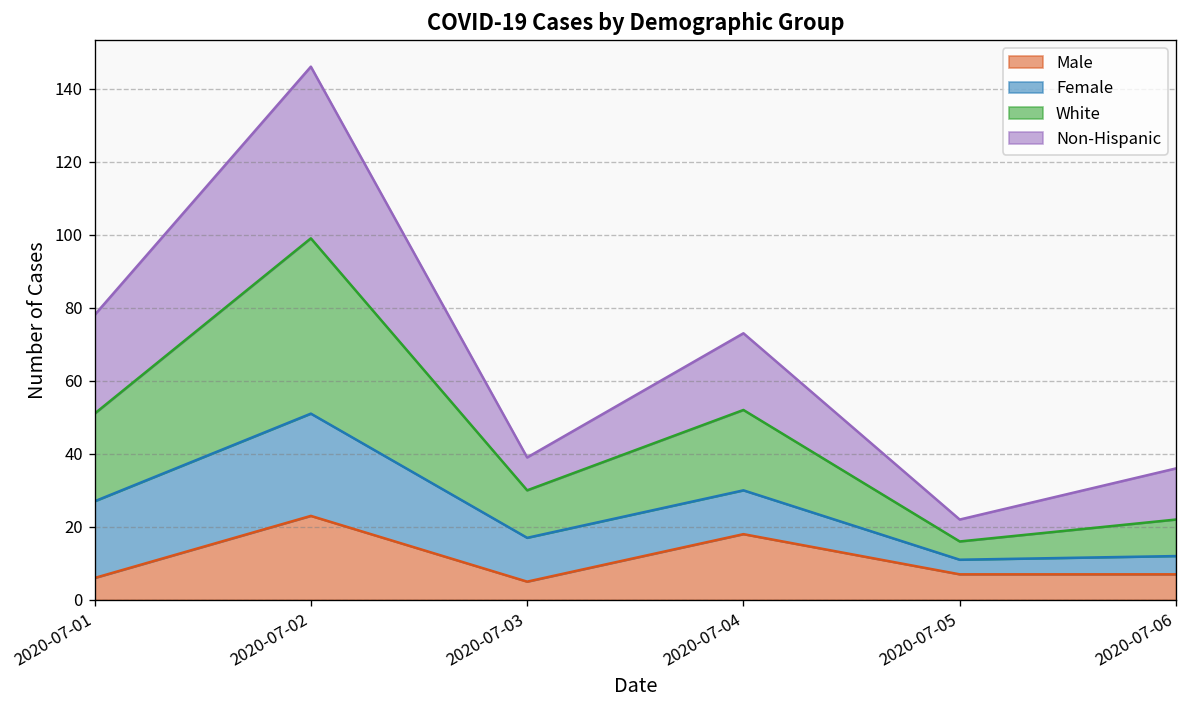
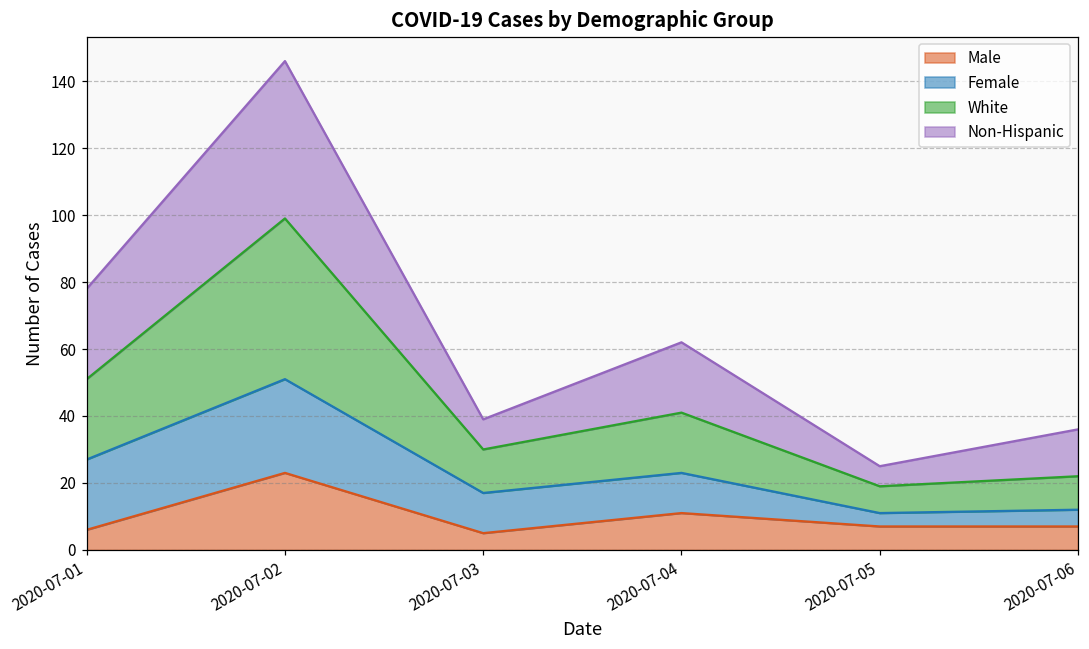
  {
    "Male": {
      "2020-07-01": 6,
      "2020-07-02": 23,
      "2020-07-03": 5,
-     "2020-07-04": 18,
+     "2020-07-04": 11,
      "2020-07-05": 7,
      "2020-07-06": 7
    },
    "Female": {
      "2020-07-01": 21,
      "2020-07-02": 28,
      "2020-07-03": 12,
      "2020-07-04": 12,
      "2020-07-05": 4,
      "2020-07-06": 5
    },
    "White": {
      "2020-07-01": 24,
      "2020-07-02": 48,
      "2020-07-03": 13,
-     "2020-07-04": 22,
-     "2020-07-05": 5,
+     "2020-07-04": 18,
+     "2020-07-05": 8,
      "2020-07-06": 10
    },
    "Non-Hispanic": {
      "2020-07-01": 27,
      "2020-07-02": 47,
      "2020-07-03": 9,
      "2020-07-04": 21,
      "2020-07-05": 6,
      "2020-07-06": 14
    }
  }
